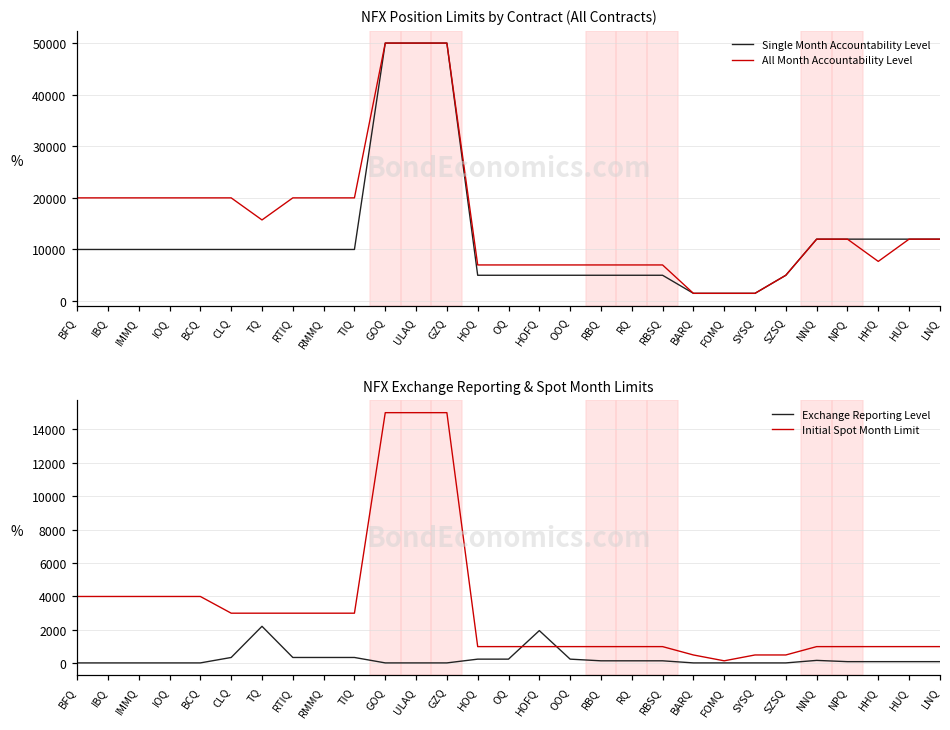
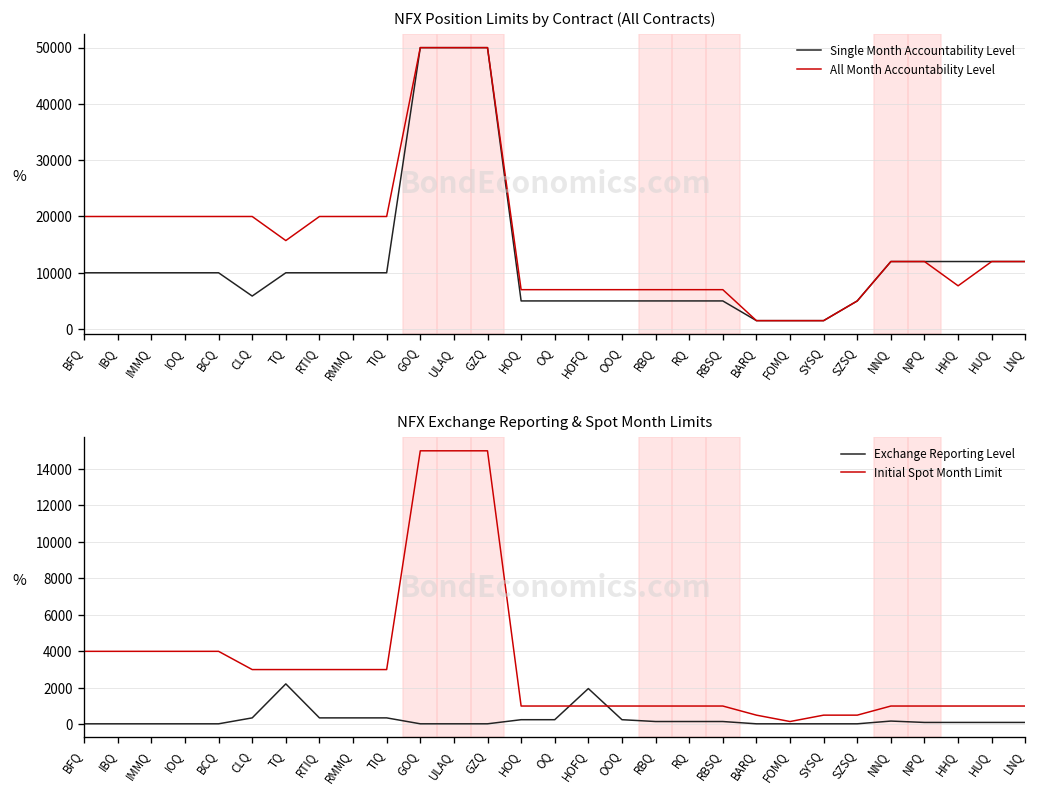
  {
    "NFX Position Limits by Contract (All Contracts)": {
      "Single Month Accountability Level": {
        "BFQ": 10000,
        "IBQ": 10000,
        "IMMQ": 10000,
        "IOQ": 10000,
        "BCQ": 10000,
-       "CLQ": 10000,
+       "CLQ": 6000,
        "TQ": 10000,
        "RTIQ": 10000,
        "RMMQ": 10000,
        "TIQ": 10000,
        "HOQ": 5000,
        "OQ": 5000,
        "HOFQ": 5000,
        "OOQ": 5000,
        "RBQ": 5000,
        "RQ": 5000,
        "RBSQ": 5000,
        "HHQ": 12000
      },
      "All Month Accountability Level": {
        "BFQ": 20000,
        "IBQ": 20000,
        "IMMQ": 20000,
        "IOQ": 20000,
        "BCQ": 20000,
        "CLQ": 20000,
        "TQ": 16000,
        "RTIQ": 20000,
        "RMMQ": 20000,
        "TIQ": 20000,
        "HOQ": 7000,
        "OQ": 7000,
        "HOFQ": 7000,
        "OOQ": 7000,
        "RBQ": 7000,
        "RQ": 7000,
        "RBSQ": 7000,
        "HHQ": 8000
      }
    },
    "NFX Exchange Reporting & Spot Month Limits": {
      "Exchange Reporting Level": {
        "BFQ": 0,
        "IBQ": 0,
        "IMMQ": 0,
        "IOQ": 0,
        "BCQ": 0,
        "CLQ": 400,
        "TQ": 2200,
        "RTIQ": 400,
        "RMMQ": 400,
        "TIQ": 400,
        "GOQ": 0,
        "ULAQ": 0,
        "GZQ": 0,
        "HOQ": 300,
        "OQ": 300,
        "HOFQ": 2000,
        "OOQ": 300,
        "RBQ": 200,
        "RQ": 200,
        "RBSQ": 200,
        "BARQ": 0,
        "SYSQ": 0,
        "SZSQ": 0,
        "NNQ": 200,
        "NPQ": 100,
        "HHQ": 100,
        "HUQ": 100,
        "LNQ": 100
      },
      "Initial Spot Month Limit": {
        "BFQ": 4000,
        "IBQ": 4000,
        "IMMQ": 4000,
        "IOQ": 4000,
        "BCQ": 4000,
        "CLQ": 3000,
        "TQ": 3000,
        "RTIQ": 3000,
        "RMMQ": 3000,
        "TIQ": 3000,
        "GOQ": 15000,
        "ULAQ": 15000,
        "GZQ": 15000,
        "HOQ": 1000,
        "OQ": 1000,
        "HOFQ": 1000,
        "OOQ": 1000,
        "RBQ": 1000,
        "RQ": 1000,
        "RBSQ": 1000,
        "BARQ": 500,
        "SYSQ": 500,
        "SZSQ": 500,
        "NNQ": 1000,
        "NPQ": 1000,
        "HHQ": 1000,
        "HUQ": 1000,
        "LNQ": 1000
      }
    }
  }
